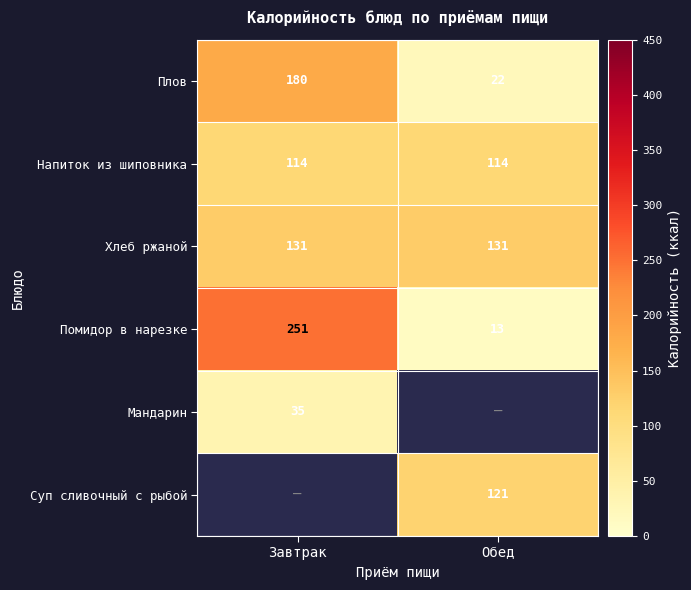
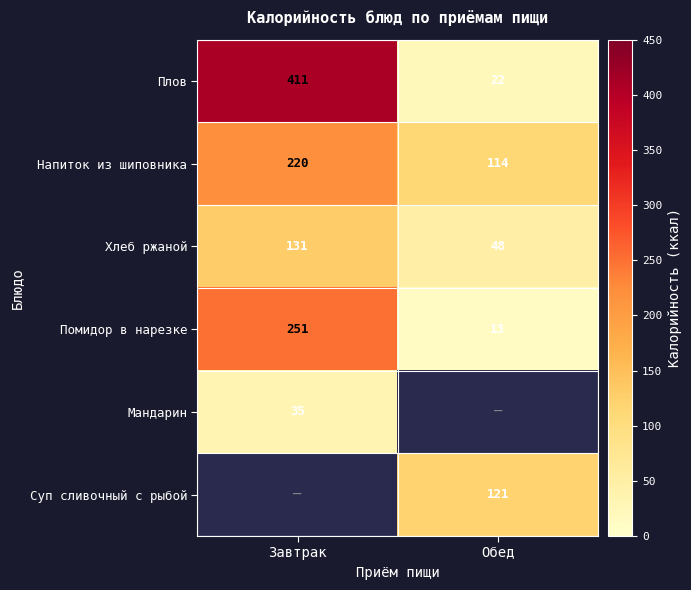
  {
    "Плов": {
-     "Завтрак": 180,
+     "Завтрак": 411,
      "Обед": 22
    },
    "Напиток из шиповника": {
-     "Завтрак": 114,
+     "Завтрак": 220,
      "Обед": 114
    },
    "Хлеб ржаной": {
      "Завтрак": 131,
-     "Обед": 131
+     "Обед": 48
    },
    "Помидор в нарезке": {
      "Завтрак": 251,
      "Обед": 13
    },
    "Мандарин": {
      "Завтрак": 35
    },
    "Суп сливочный с рыбой": {
      "Обед": 121
    }
  }
